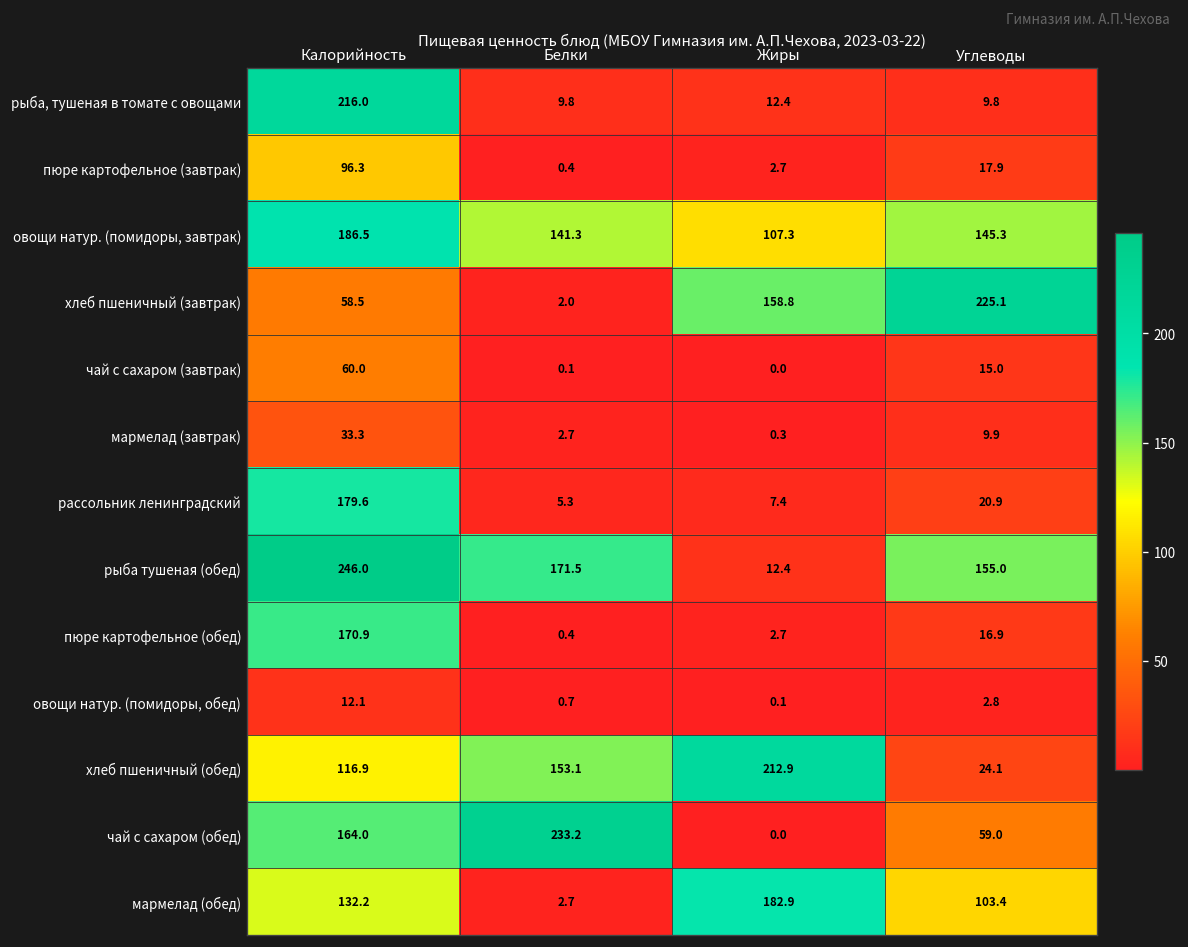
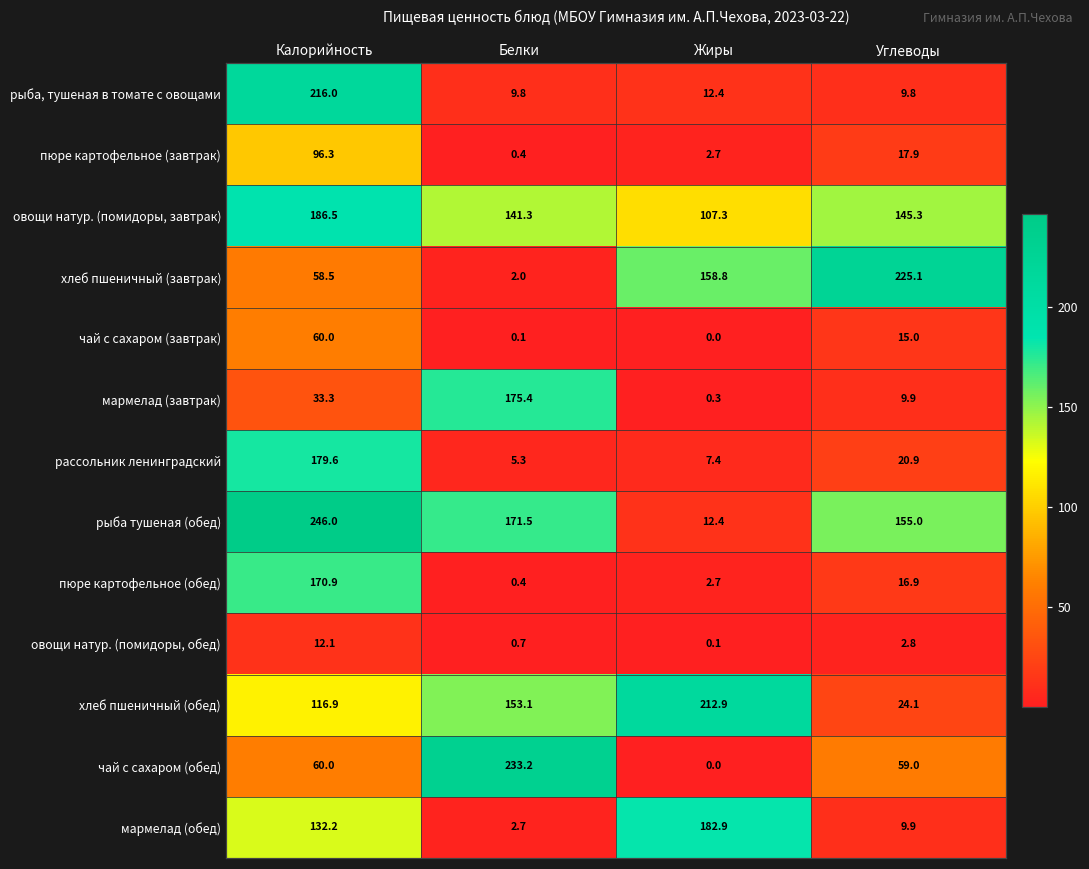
  {
    "рыба, тушеная в томате с овощами": {
      "Калорийность": 216.0,
      "Белки": 9.8,
      "Жиры": 12.4,
      "Углеводы": 9.8
    },
    "пюре картофельное (завтрак)": {
      "Калорийность": 96.3,
      "Белки": 0.4,
      "Жиры": 2.7,
      "Углеводы": 17.9
    },
    "овощи натур. (помидоры, завтрак)": {
      "Калорийность": 186.5,
      "Белки": 141.3,
      "Жиры": 107.3,
      "Углеводы": 145.3
    },
    "хлеб пшеничный (завтрак)": {
      "Калорийность": 58.5,
      "Белки": 2.0,
      "Жиры": 158.8,
      "Углеводы": 225.1
    },
    "чай с сахаром (завтрак)": {
      "Калорийность": 60.0,
      "Белки": 0.1,
      "Жиры": 0.0,
      "Углеводы": 15.0
    },
    "мармелад (завтрак)": {
      "Калорийность": 33.3,
-     "Белки": 2.7,
+     "Белки": 175.4,
      "Жиры": 0.3,
      "Углеводы": 9.9
    },
    "рассольник ленинградский": {
      "Калорийность": 179.6,
      "Белки": 5.3,
      "Жиры": 7.4,
      "Углеводы": 20.9
    },
    "рыба тушеная (обед)": {
      "Калорийность": 246.0,
      "Белки": 171.5,
      "Жиры": 12.4,
      "Углеводы": 155.0
    },
    "пюре картофельное (обед)": {
      "Калорийность": 170.9,
      "Белки": 0.4,
      "Жиры": 2.7,
      "Углеводы": 16.9
    },
    "овощи натур. (помидоры, обед)": {
      "Калорийность": 12.1,
      "Белки": 0.7,
      "Жиры": 0.1,
      "Углеводы": 2.8
    },
    "хлеб пшеничный (обед)": {
      "Калорийность": 116.9,
      "Белки": 153.1,
      "Жиры": 212.9,
      "Углеводы": 24.1
    },
    "чай с сахаром (обед)": {
-     "Калорийность": 164.0,
+     "Калорийность": 60.0,
      "Белки": 233.2,
      "Жиры": 0.0,
      "Углеводы": 59.0
    },
    "мармелад (обед)": {
      "Калорийность": 132.2,
      "Белки": 2.7,
      "Жиры": 182.9,
-     "Углеводы": 103.4
+     "Углеводы": 9.9
    }
  }
